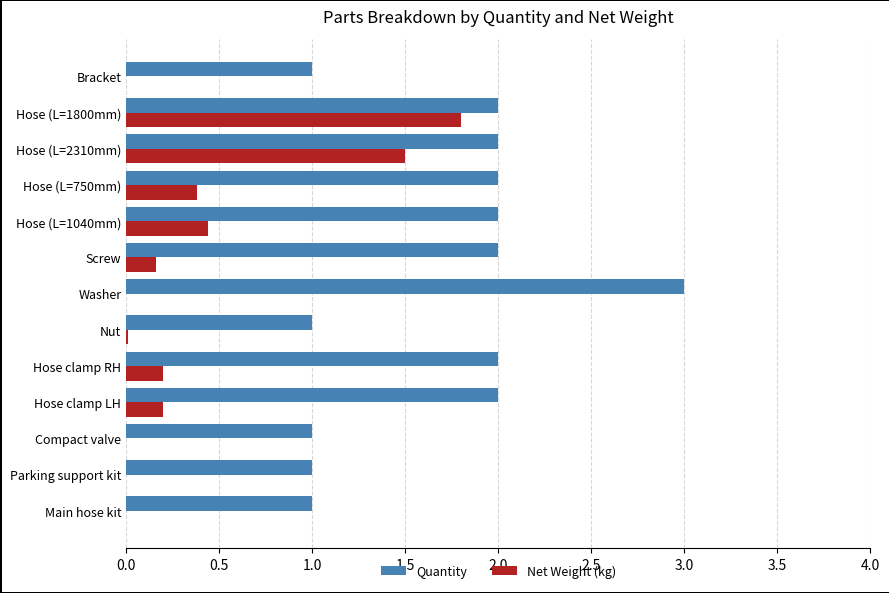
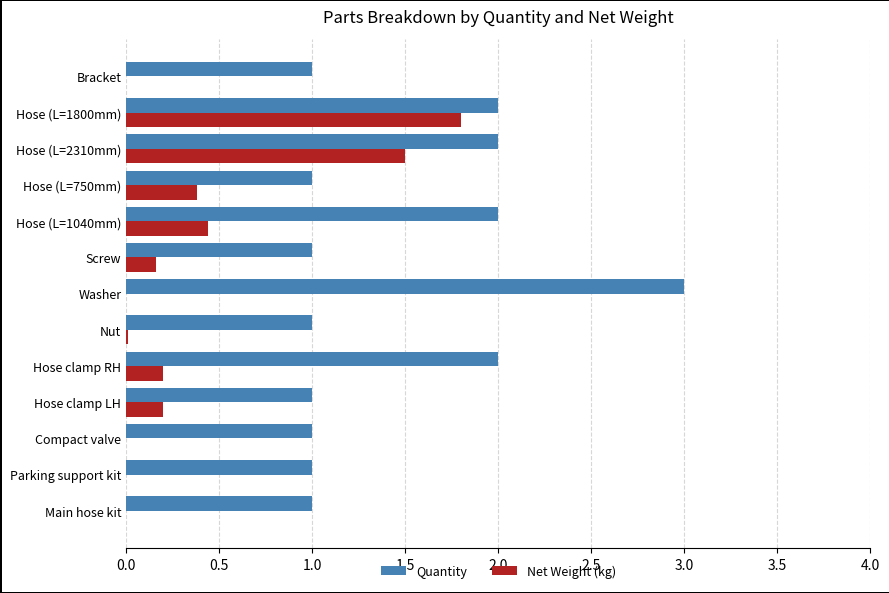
  {
    "Quantity": {
      "Bracket": 1,
      "Hose (L=1800mm)": 2,
      "Hose (L=2310mm)": 2,
-     "Hose (L=750mm)": 2,
+     "Hose (L=750mm)": 1,
      "Hose (L=1040mm)": 2,
-     "Screw": 2,
+     "Screw": 1,
      "Washer": 3,
      "Nut": 1,
      "Hose clamp RH": 2,
-     "Hose clamp LH": 2,
+     "Hose clamp LH": 1,
      "Compact valve": 1,
      "Parking support kit": 1,
      "Main hose kit": 1
    },
    "Net Weight (kg)": {
      "Bracket": 0,
      "Hose (L=1800mm)": 1.80,
      "Hose (L=2310mm)": 1.50,
      "Hose (L=750mm)": 0.38,
      "Hose (L=1040mm)": 0.44,
      "Screw": 0.16,
      "Hose clamp RH": 0.20,
      "Hose clamp LH": 0.20,
      "Compact valve": 0,
      "Parking support kit": 0,
      "Main hose kit": 0
    }
  }
